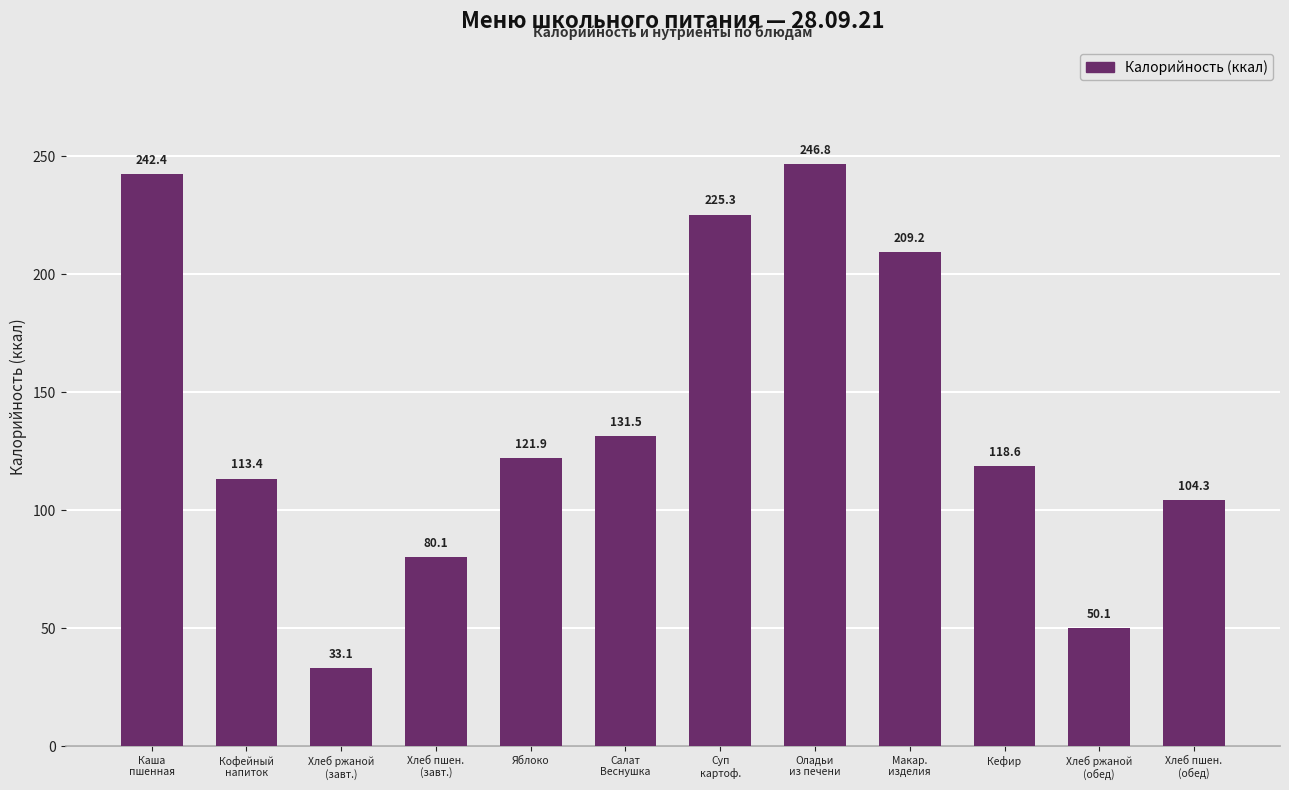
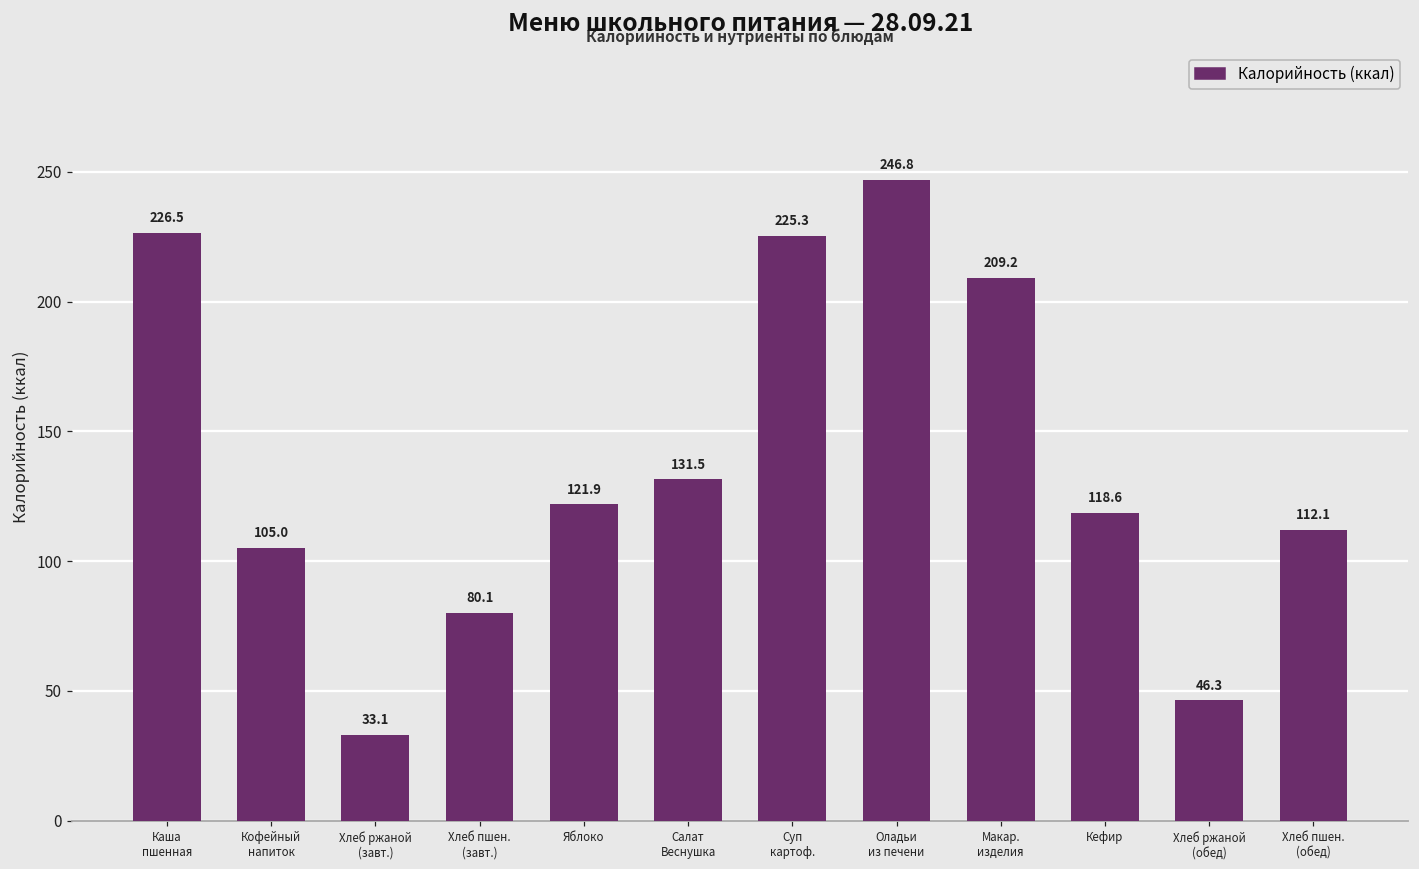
  {
-   "Каша пшенная": 242.4,
-   "Кофейный напиток": 113.4,
+   "Каша пшенная": 226.5,
+   "Кофейный напиток": 105.0,
    "Хлеб ржаной (завт.)": 33.1,
    "Хлеб пшен. (завт.)": 80.1,
    "Яблоко": 121.9,
    "Салат Веснушка": 131.5,
    "Суп картоф.": 225.3,
    "Оладьи из печени": 246.8,
    "Макар. изделия": 209.2,
    "Кефир": 118.6,
-   "Хлеб ржаной (обед)": 50.1,
-   "Хлеб пшен. (обед)": 104.3
+   "Хлеб ржаной (обед)": 46.3,
+   "Хлеб пшен. (обед)": 112.1
  }
